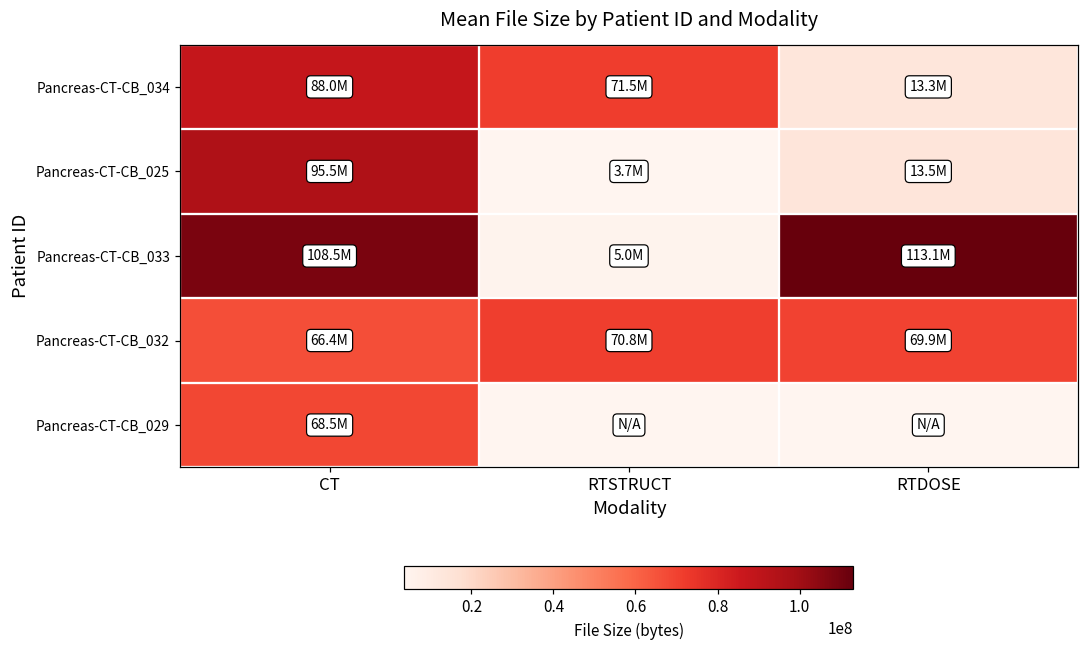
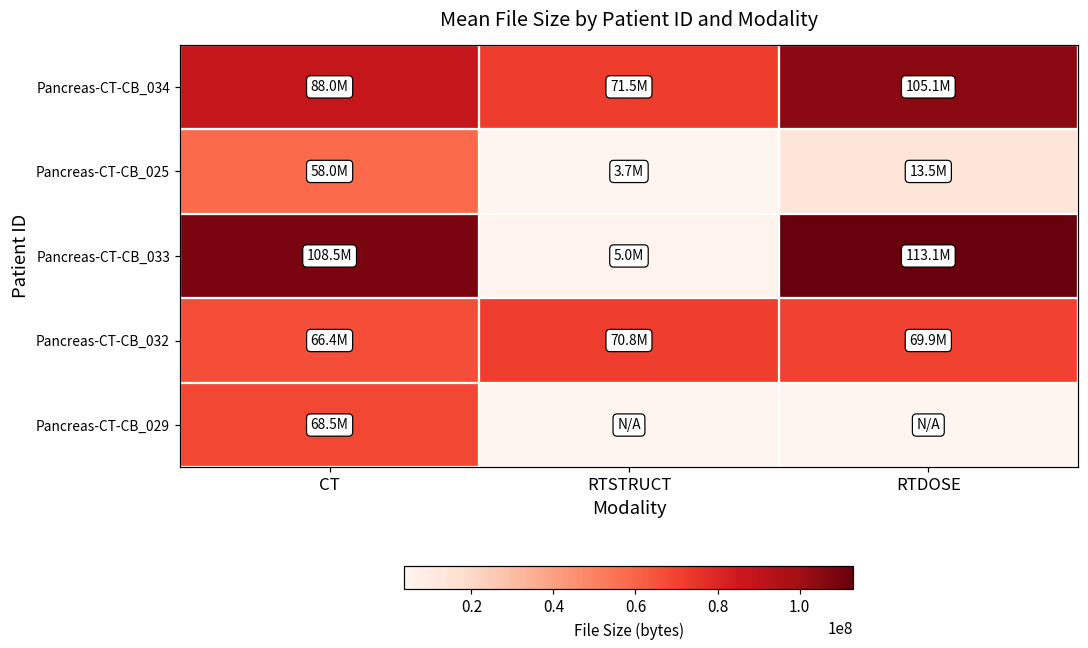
  {
    "Pancreas-CT-CB_034": {
-     "RTDOSE": "13.3M"
+     "RTDOSE": "105.1M"
    },
    "Pancreas-CT-CB_025": {
-     "CT": "95.5M"
+     "CT": "58.0M"
    }
  }
